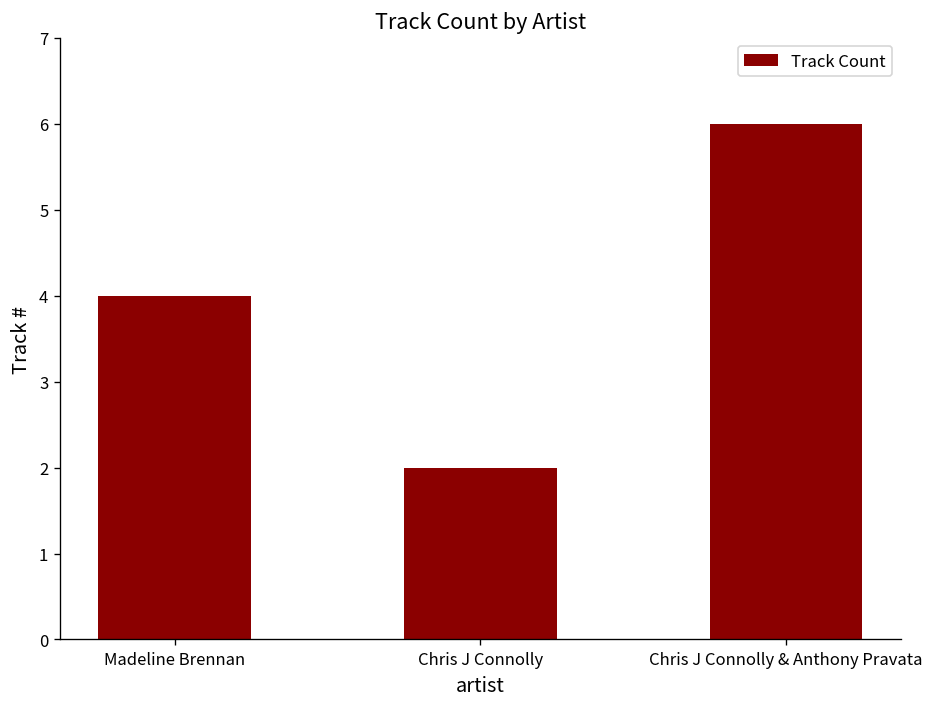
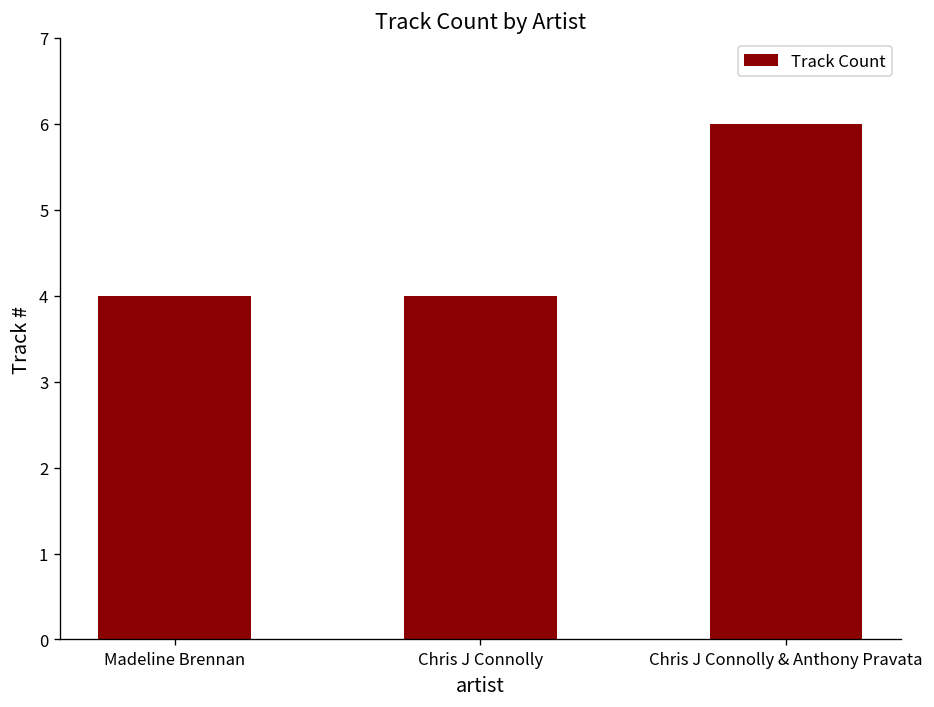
  {
    "Madeline Brennan": 4,
-   "Chris J Connolly": 2,
+   "Chris J Connolly": 4,
    "Chris J Connolly & Anthony Pravata": 6
  }
